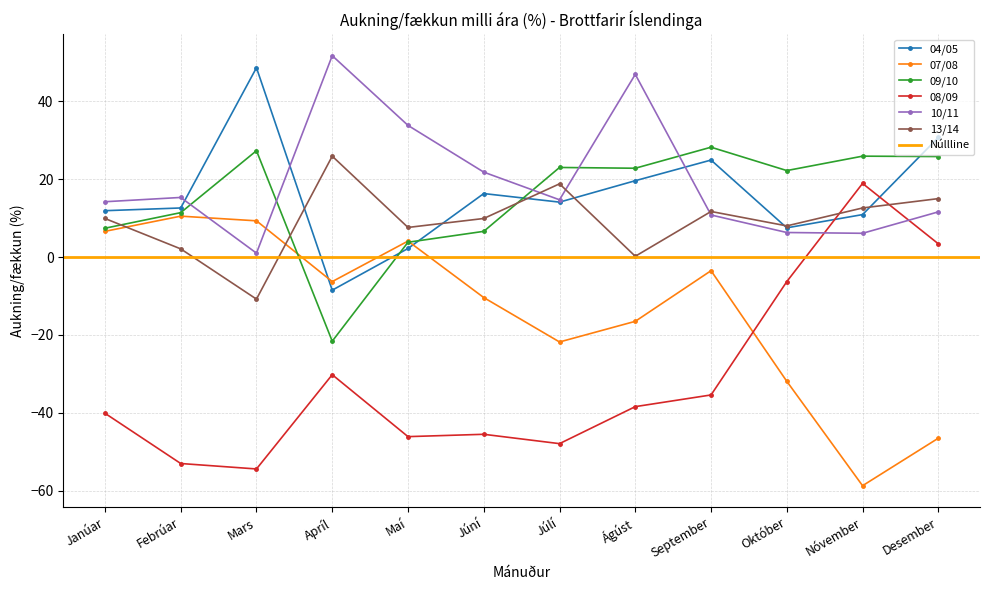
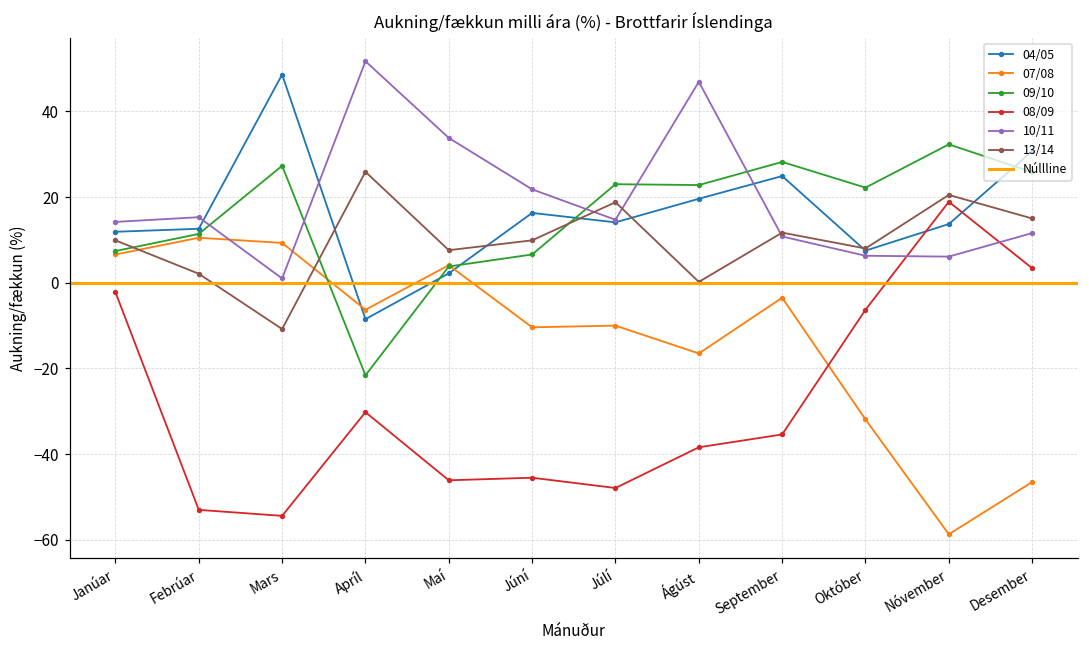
  {
    "04/05": {
      "Janúar": 12,
      "Febrúar": 13,
      "Mars": 49,
      "Apríl": -9,
      "Maí": 2,
      "Júní": 16,
      "Ágúst": 20,
      "September": 25,
-     "Nóvember": 11
+     "Nóvember": 14
    },
    "07/08": {
      "Janúar": 7,
      "Febrúar": 11,
      "Mars": 9,
      "Apríl": -6,
      "Júní": -10,
-     "Júlí": -22,
+     "Júlí": -10,
      "Ágúst": -17,
      "September": -4,
      "Október": -32,
      "Nóvember": -59,
      "Desember": -47
    },
    "09/10": {
      "Janúar": 7,
      "Febrúar": 11,
      "Mars": 27,
      "Apríl": -22,
      "Júní": 7,
      "Júlí": 23,
      "Ágúst": 23,
      "September": 28,
      "Október": 22,
-     "Nóvember": 26,
+     "Nóvember": 32,
      "Desember": 26
    },
    "08/09": {
-     "Janúar": -40,
+     "Janúar": -2,
      "Febrúar": -53,
      "Mars": -54,
      "Apríl": -30,
      "Maí": -46,
      "Júní": -46,
      "Júlí": -48,
      "Ágúst": -38,
      "September": -35,
      "Október": -6,
      "Nóvember": 19,
      "Desember": 3
    },
    "10/11": {
      "Janúar": 14,
      "Febrúar": 15,
      "Mars": 1,
      "Apríl": 52,
      "Maí": 34,
      "Júní": 22,
      "Ágúst": 47,
      "September": 11,
      "Október": 6,
      "Nóvember": 6,
      "Desember": 12
    },
    "13/14": {
      "Janúar": 10,
      "Febrúar": 2,
      "Mars": -11,
      "Apríl": 26,
      "Maí": 8,
      "Júní": 10,
      "Júlí": 19,
      "Ágúst": 0,
      "September": 12,
-     "Nóvember": 13,
+     "Nóvember": 21,
      "Desember": 15
    }
  }
